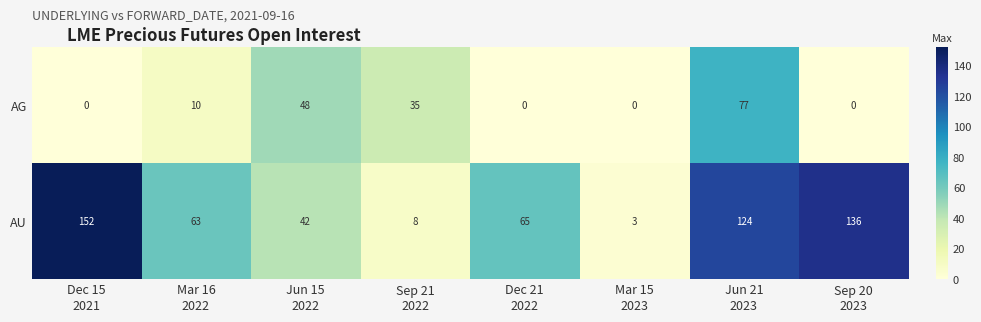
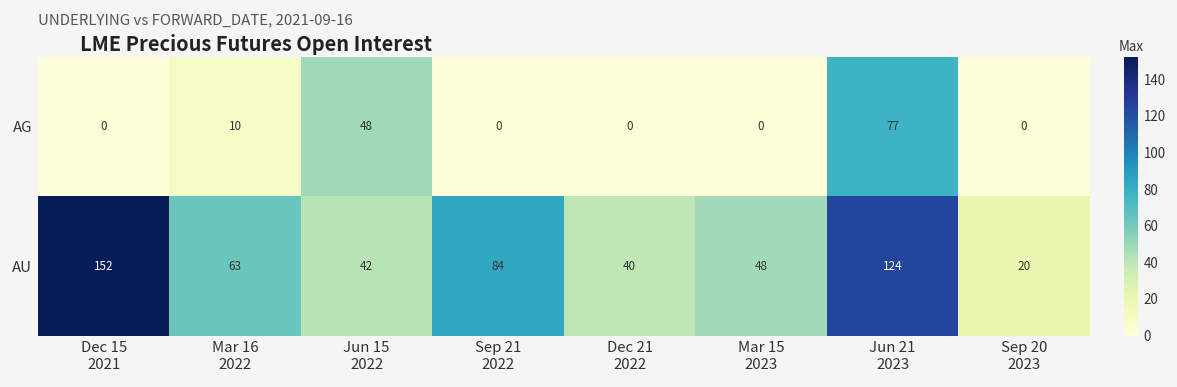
  {
    "AG": {
      "Dec 15 2021": 0,
      "Mar 16 2022": 10,
      "Jun 15 2022": 48,
-     "Sep 21 2022": 35,
+     "Sep 21 2022": 0,
      "Dec 21 2022": 0,
      "Mar 15 2023": 0,
      "Jun 21 2023": 77,
      "Sep 20 2023": 0
    },
    "AU": {
      "Dec 15 2021": 152,
      "Mar 16 2022": 63,
      "Jun 15 2022": 42,
-     "Sep 21 2022": 8,
-     "Dec 21 2022": 65,
-     "Mar 15 2023": 3,
+     "Sep 21 2022": 84,
+     "Dec 21 2022": 40,
+     "Mar 15 2023": 48,
      "Jun 21 2023": 124,
-     "Sep 20 2023": 136
+     "Sep 20 2023": 20
    }
  }
